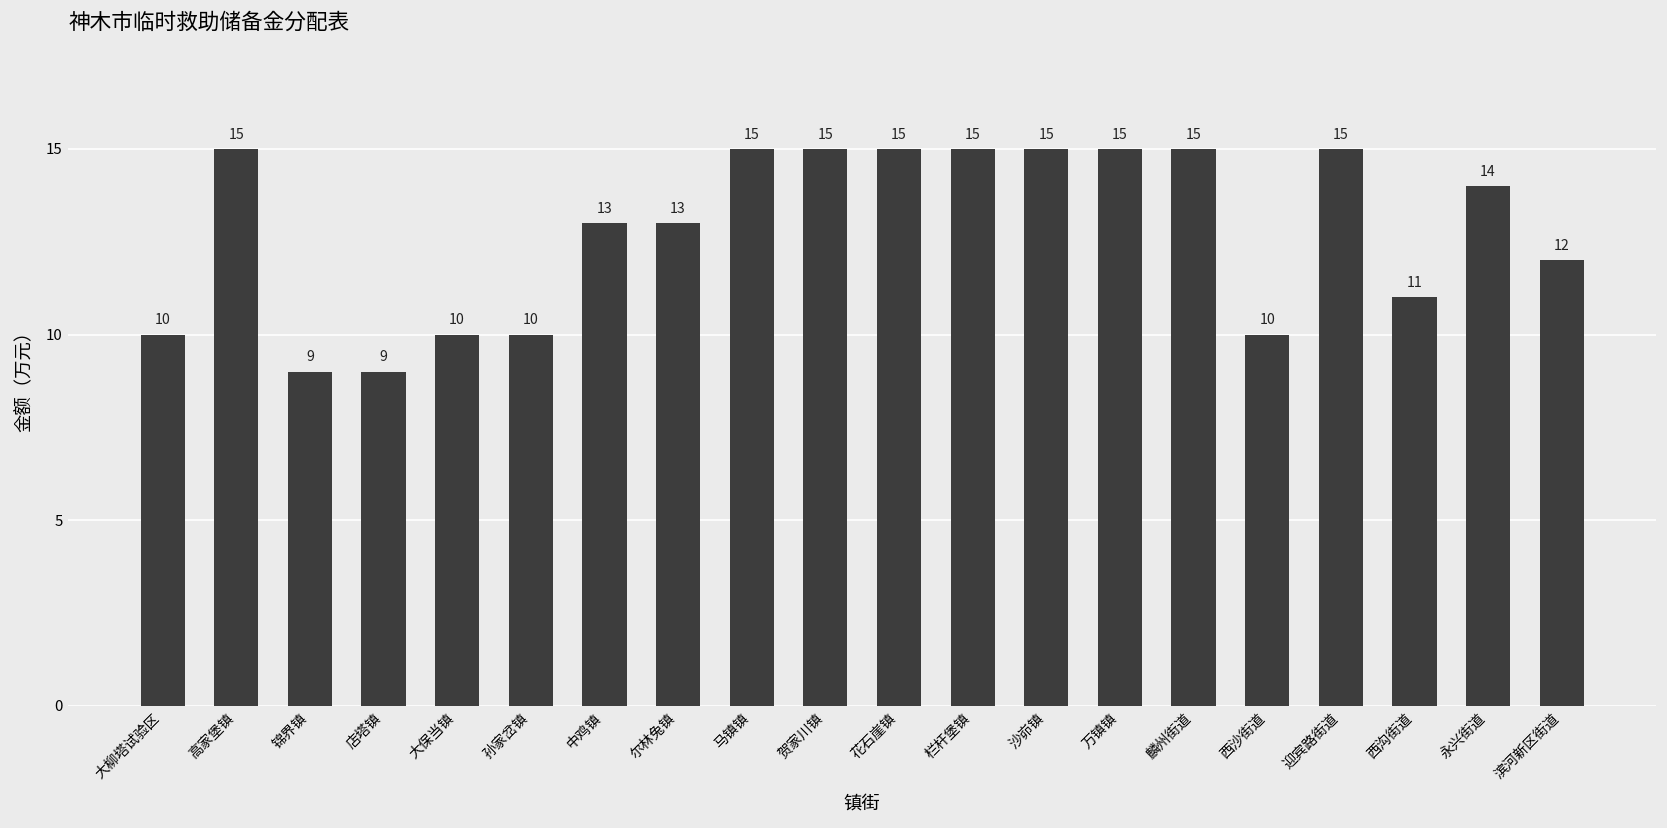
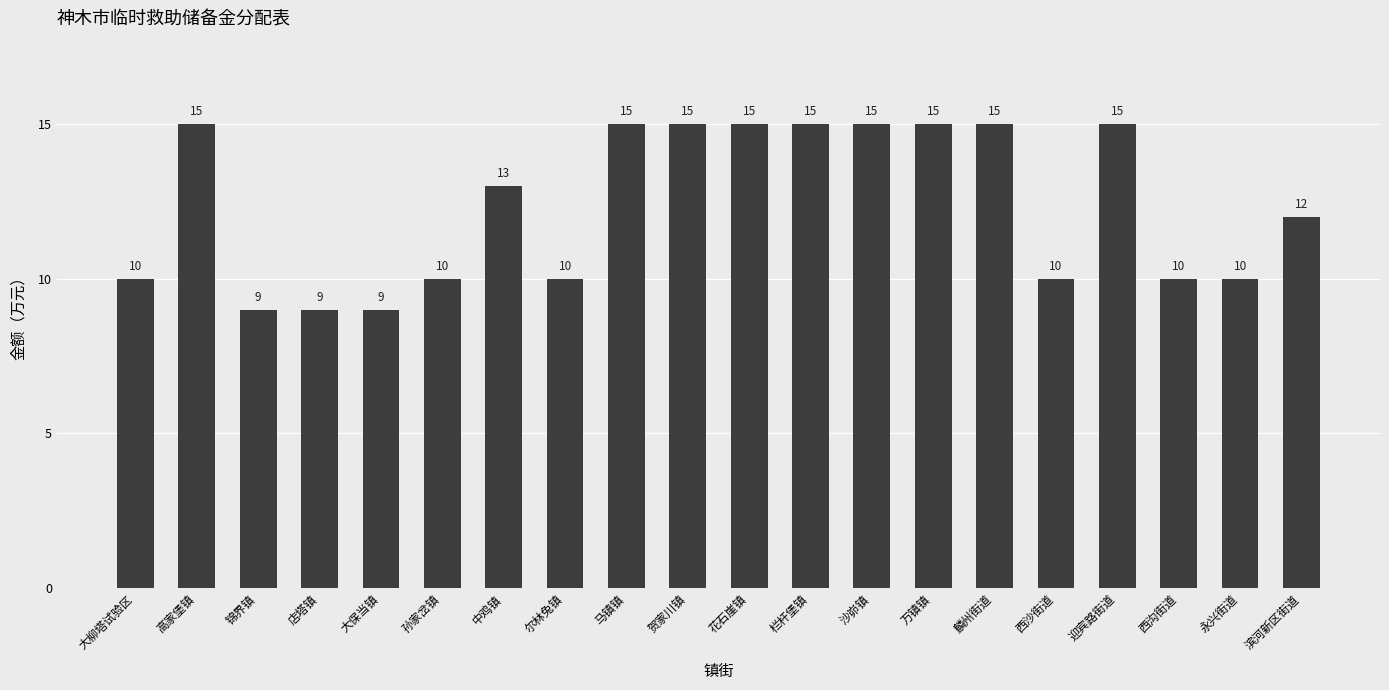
  {
    "大柳塔试验区": 10,
    "高家堡镇": 15,
    "锦界镇": 9,
    "店塔镇": 9,
-   "大保当镇": 10,
+   "大保当镇": 9,
    "孙家岔镇": 10,
    "中鸡镇": 13,
-   "尔林兔镇": 13,
+   "尔林兔镇": 10,
    "马镇镇": 15,
    "贺家川镇": 15,
    "花石崖镇": 15,
    "栏杆堡镇": 15,
    "沙峁镇": 15,
    "万镇镇": 15,
    "麟州街道": 15,
    "西沙街道": 10,
    "迎宾路街道": 15,
-   "西沟街道": 11,
-   "永兴街道": 14,
+   "西沟街道": 10,
+   "永兴街道": 10,
    "滨河新区街道": 12
  }
